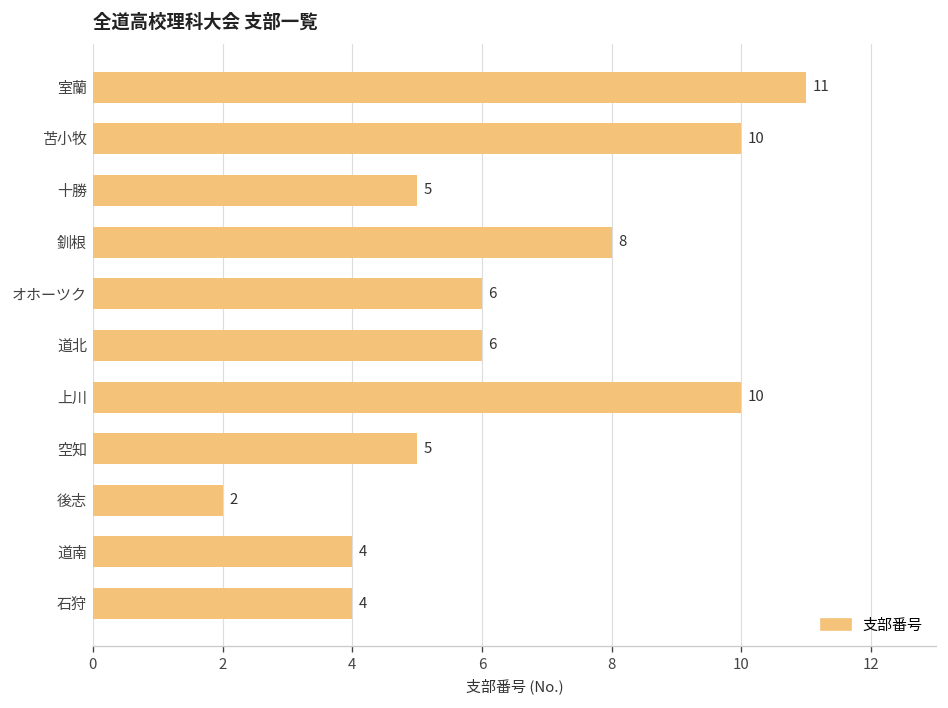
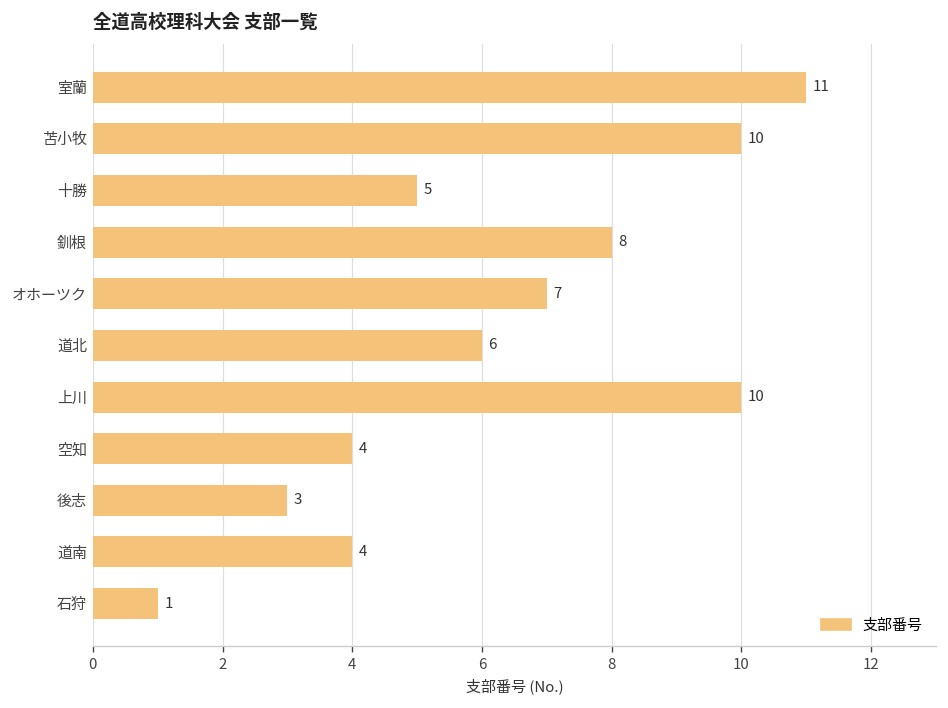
  {
    "室蘭": 11,
    "苫小牧": 10,
    "十勝": 5,
    "釧根": 8,
-   "オホーツク": 6,
+   "オホーツク": 7,
    "道北": 6,
    "上川": 10,
-   "空知": 5,
-   "後志": 2,
+   "空知": 4,
+   "後志": 3,
    "道南": 4,
-   "石狩": 4
+   "石狩": 1
  }
